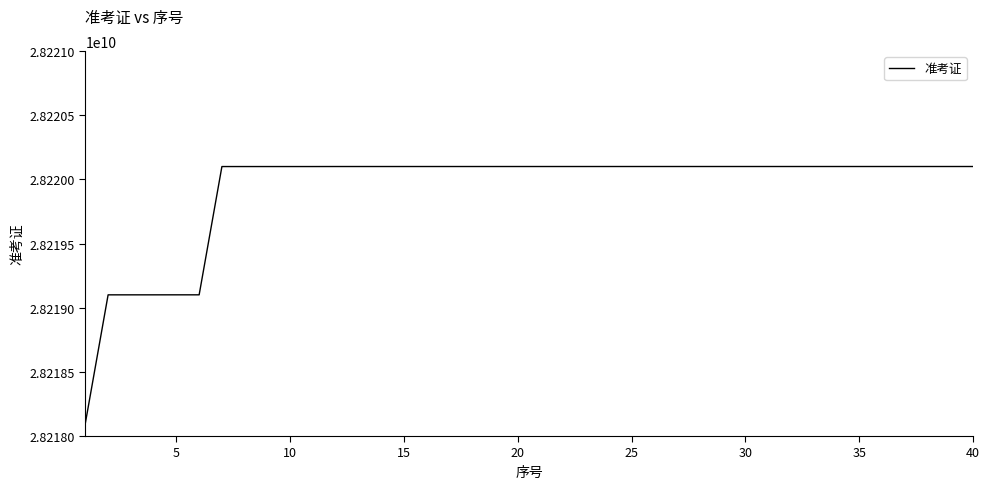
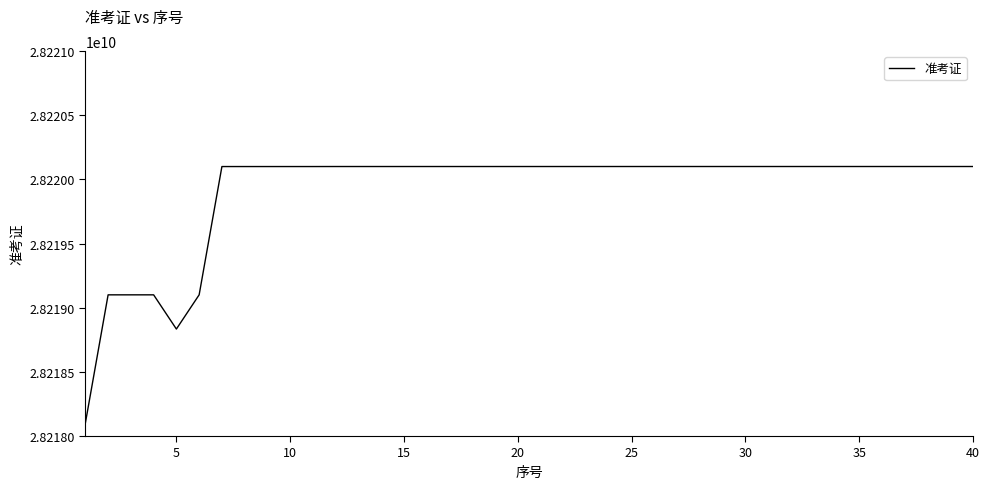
  {
-   "5": 28219100000,
+   "5": 28218830000,
    "10": 28220100000,
    "15": 28220100000,
    "20": 28220100000,
    "25": 28220100000,
    "30": 28220100000,
    "35": 28220100000,
    "40": 28220100000
  }
